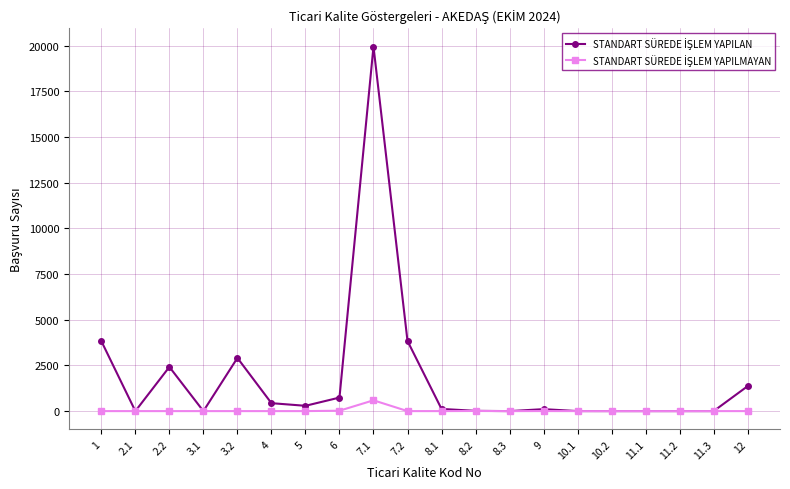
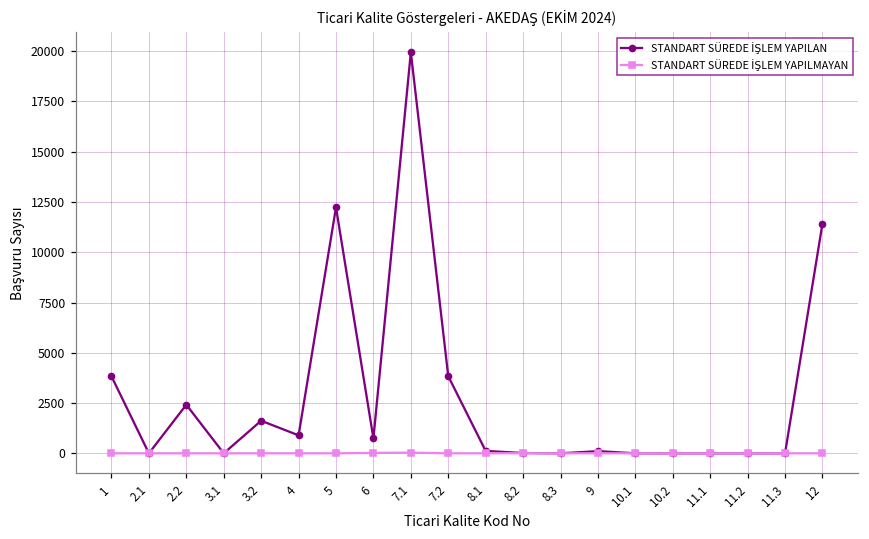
  {
    "STANDART SÜREDE İŞLEM YAPILAN": {
      "1": 3800,
      "2.2": 2400,
-     "3.2": 2900,
-     "4": 400,
-     "5": 300,
+     "3.2": 1600,
+     "4": 900,
+     "5": 12200,
      "6": 700,
      "7.1": 19900,
      "7.2": 3800,
-     "12": 1400
+     "12": 11400
    },
    "STANDART SÜREDE İŞLEM YAPILMAYAN": {
      "1": 0,
      "2.2": 0,
      "3.2": 0,
      "4": 0,
      "5": 0,
      "6": 0,
-     "7.1": 600,
+     "7.1": 0,
      "7.2": 0,
      "12": 0
    }
  }
